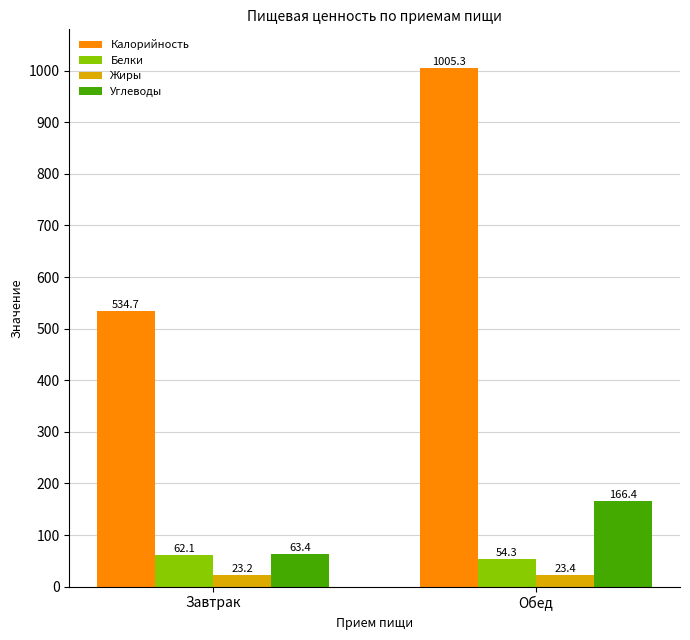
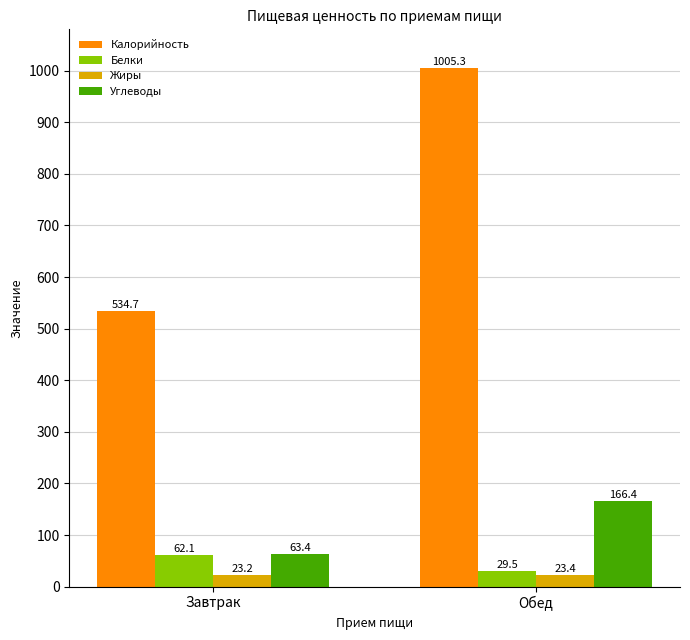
  {
    "Белки": {
      "Завтрак": 62.1,
-     "Обед": 54.3
+     "Обед": 29.5
    },
    "Углеводы": {
      "Завтрак": 63.4,
      "Обед": 166.4
    }
  }
